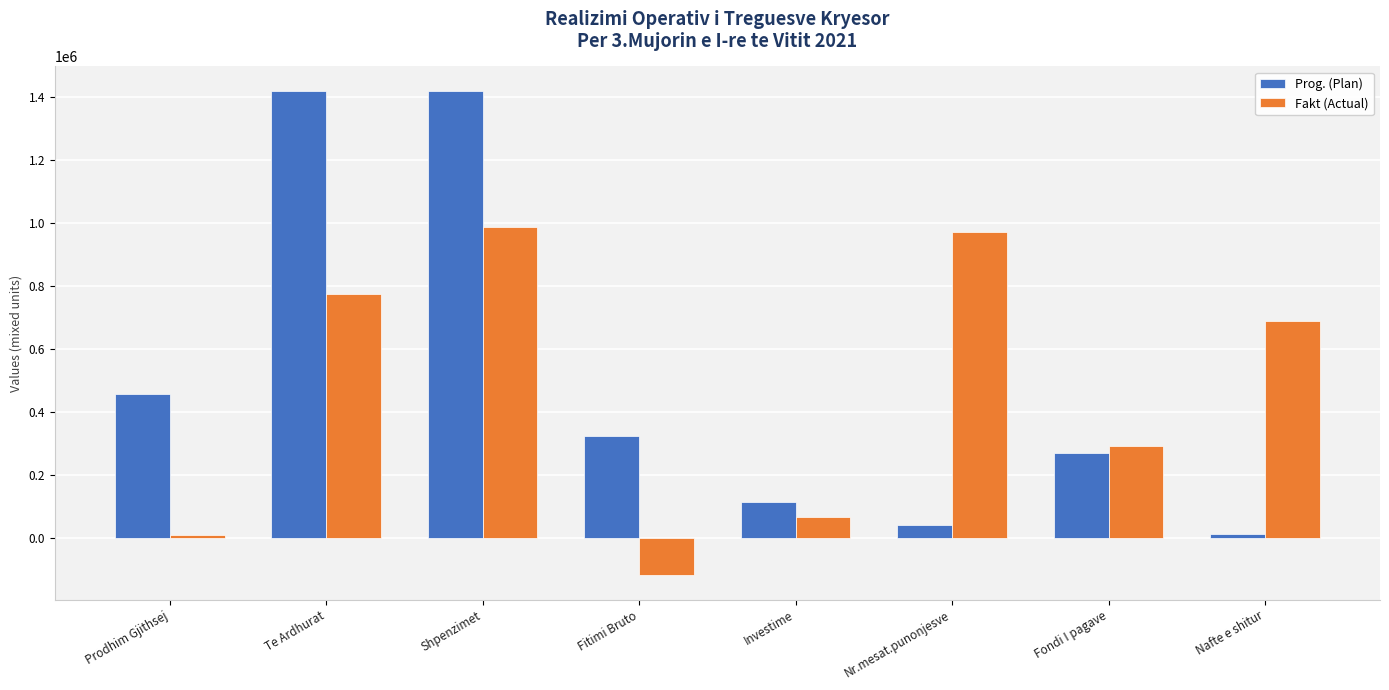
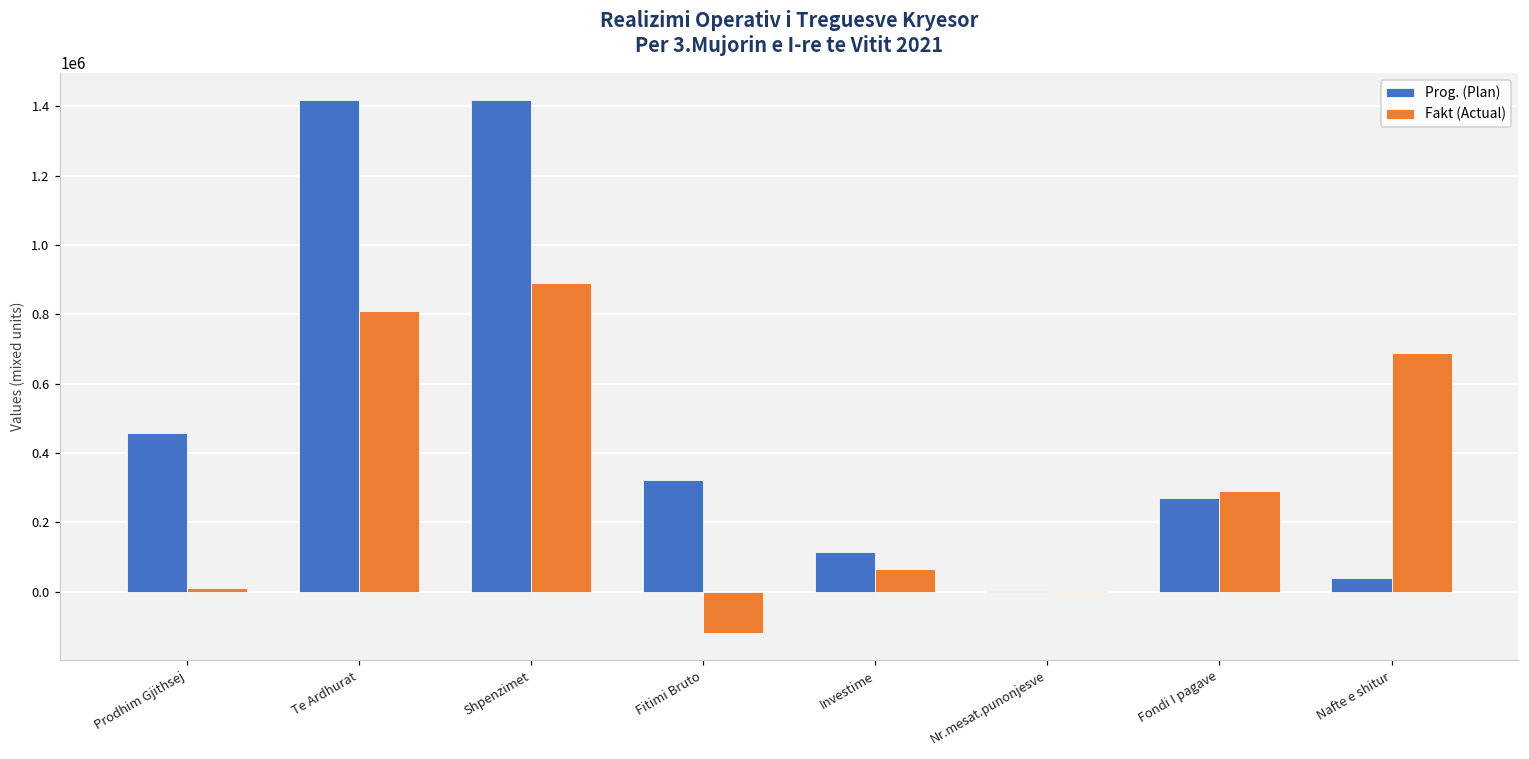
  {
    "Prog. (Plan)": {
      "Prodhim Gjithsej": 460000,
      "Te Ardhurat": 1420000,
      "Shpenzimet": 1420000,
      "Fitimi Bruto": 320000,
      "Investime": 120000,
-     "Nr.mesat.punonjesve": 40000,
+     "Nr.mesat.punonjesve": 0,
      "Fondi I pagave": 270000,
-     "Nafte e shitur": 10000
+     "Nafte e shitur": 40000
    },
    "Fakt (Actual)": {
      "Prodhim Gjithsej": 10000,
-     "Te Ardhurat": 770000,
-     "Shpenzimet": 990000,
+     "Te Ardhurat": 810000,
+     "Shpenzimet": 890000,
      "Fitimi Bruto": -120000,
      "Investime": 70000,
-     "Nr.mesat.punonjesve": 970000,
+     "Nr.mesat.punonjesve": 0,
      "Fondi I pagave": 290000,
      "Nafte e shitur": 690000
    }
  }
